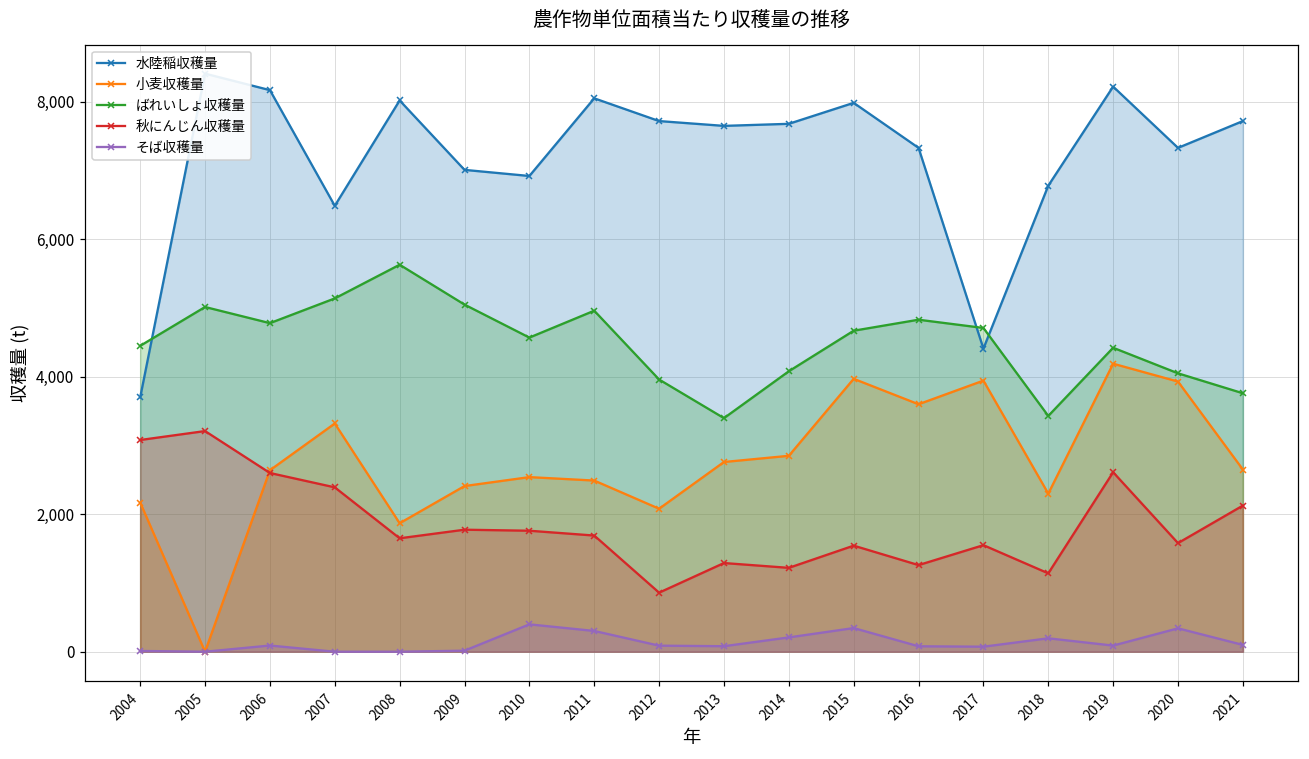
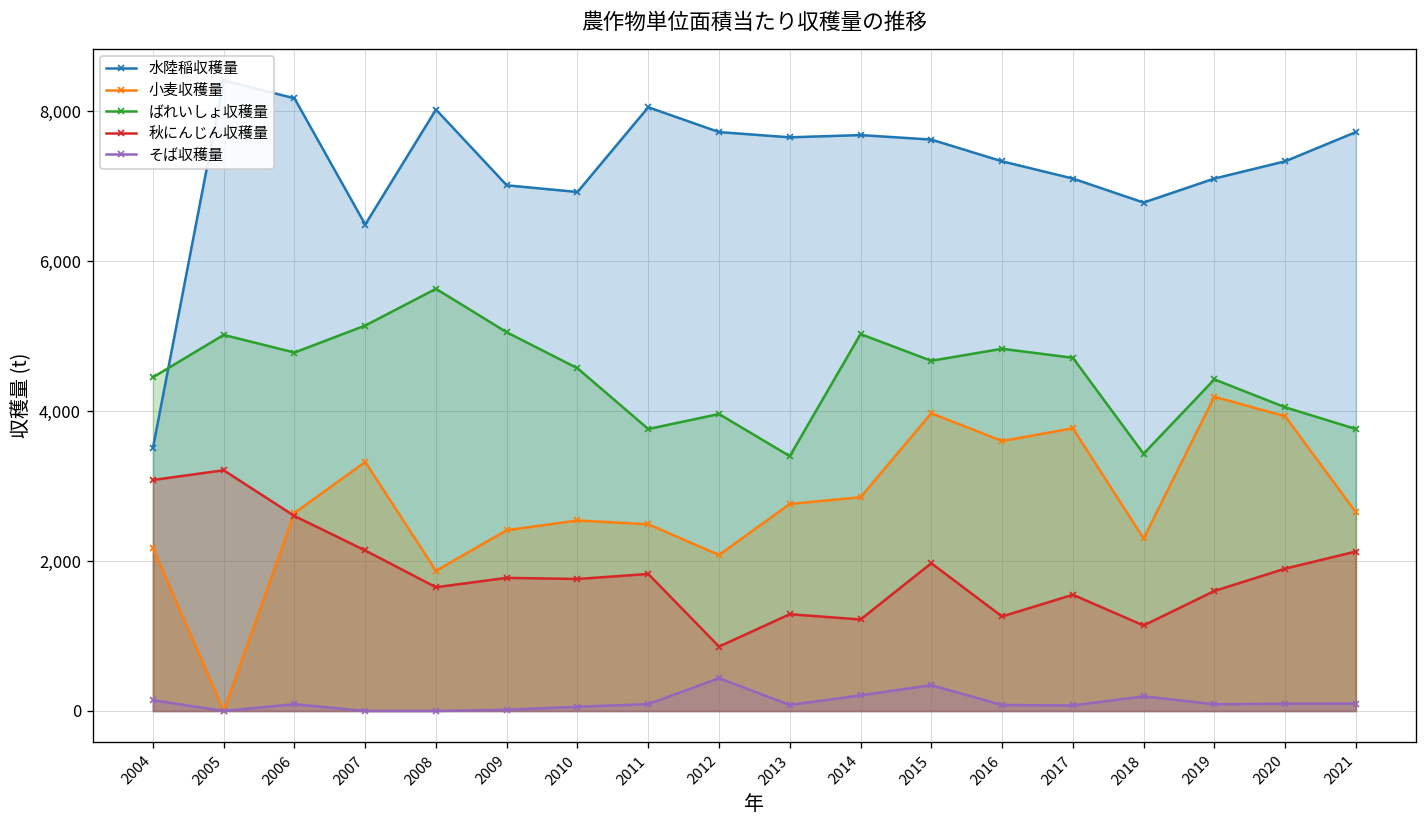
  {
    "水陸稲収穫量": {
-     "2004": "3,700",
+     "2004": "3,500",
      "2006": "8,200",
      "2007": "6,500",
      "2008": "8,000",
      "2009": "7,000",
      "2010": "6,900",
      "2011": "8,100",
      "2012": "7,700",
      "2013": "7,700",
      "2014": "7,700",
-     "2015": "8,000",
+     "2015": "7,600",
      "2016": "7,300",
-     "2017": "4,400",
+     "2017": "7,100",
      "2018": "6,800",
-     "2019": "8,200",
+     "2019": "7,100",
      "2020": "7,300",
      "2021": "7,700"
    },
    "小麦収穫量": {
      "2004": "2,200",
      "2007": "3,300",
      "2008": "1,900",
      "2009": "2,400",
      "2010": "2,500",
      "2011": "2,500",
      "2012": "2,100",
      "2013": "2,800",
      "2014": "2,900",
      "2015": "4,000",
      "2016": "3,600",
-     "2017": "3,900",
+     "2017": "3,800",
      "2018": "2,300",
      "2019": "4,200",
      "2020": "3,900",
      "2021": "2,700"
    },
    "ばれいしょ収穫量": {
      "2004": "4,500",
      "2005": "5,000",
      "2006": "4,800",
      "2007": "5,100",
      "2008": "5,600",
      "2009": "5,100",
      "2010": "4,600",
-     "2011": "5,000",
+     "2011": "3,800",
      "2012": "4,000",
      "2013": "3,400",
-     "2014": "4,100",
+     "2014": "5,000",
      "2015": "4,700",
      "2016": "4,800",
      "2017": "4,700",
      "2018": "3,400",
      "2019": "4,400",
      "2020": "4,100",
      "2021": "3,800"
    },
    "秋にんじん収穫量": {
      "2004": "3,100",
      "2005": "3,200",
-     "2007": "2,400",
+     "2007": "2,100",
      "2008": "1,700",
      "2009": "1,800",
      "2010": "1,800",
-     "2011": "1,700",
+     "2011": "1,800",
      "2012": "900",
      "2013": "1,300",
      "2014": "1,200",
-     "2015": "1,500",
+     "2015": "2,000",
      "2016": "1,300",
      "2017": "1,600",
      "2018": "1,100",
-     "2019": "2,600",
-     "2020": "1,600",
+     "2019": "1,600",
+     "2020": "1,900",
      "2021": "2,100"
    },
    "そば収穫量": {
-     "2004": "0",
+     "2004": "100",
      "2006": "100",
      "2007": "0",
      "2008": "0",
      "2009": "0",
-     "2010": "400",
-     "2011": "300",
-     "2012": "100",
+     "2010": "100",
+     "2011": "100",
+     "2012": "400",
      "2013": "100",
      "2014": "200",
      "2015": "300",
      "2016": "100",
      "2017": "100",
      "2018": "200",
      "2019": "100",
-     "2020": "300",
+     "2020": "100",
      "2021": "100"
    }
  }
